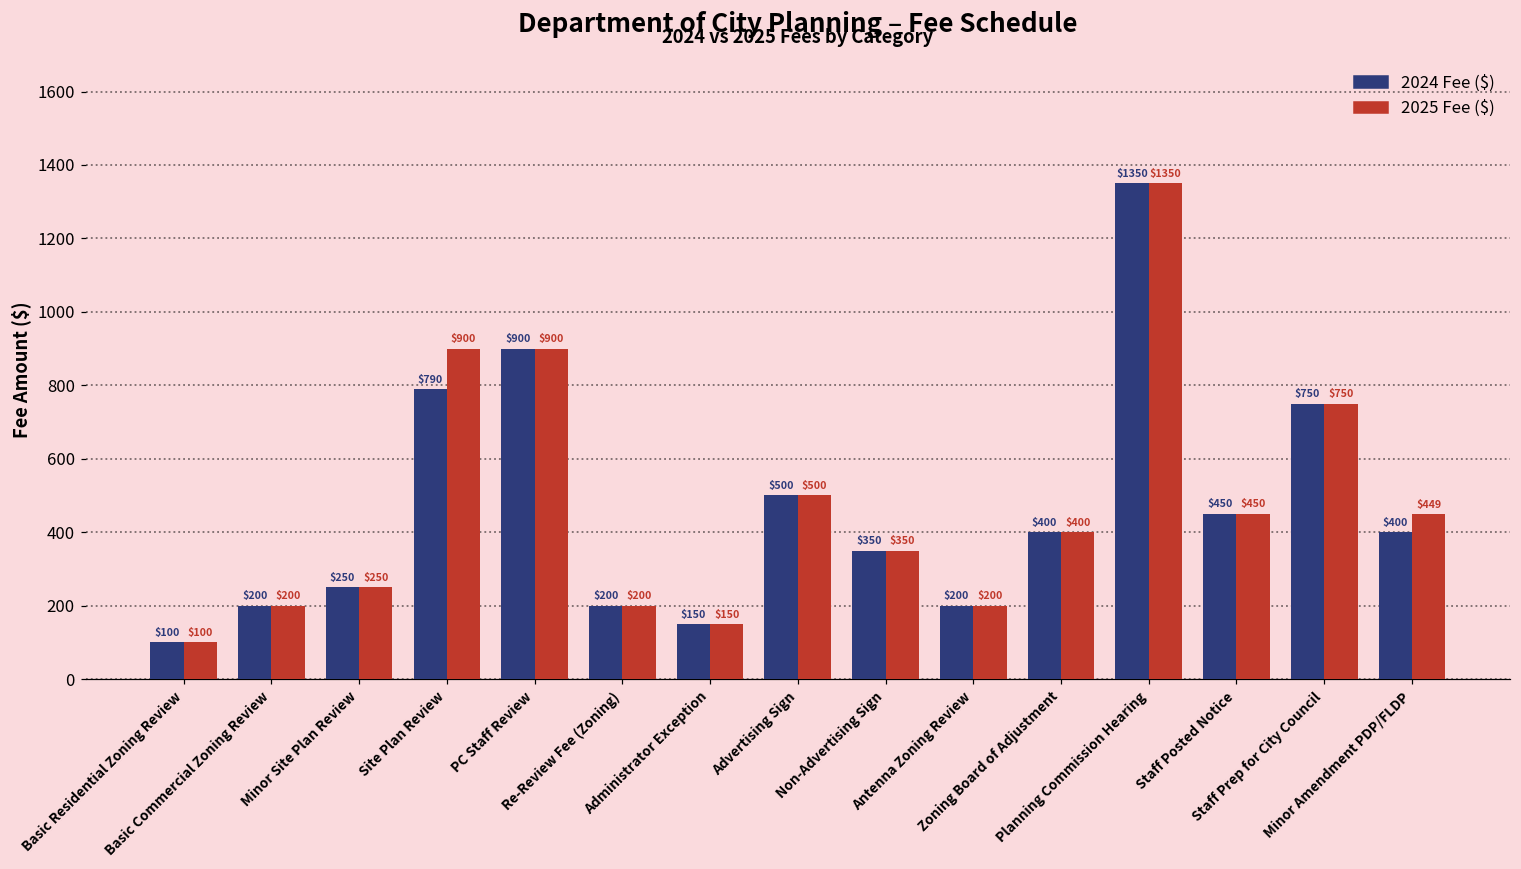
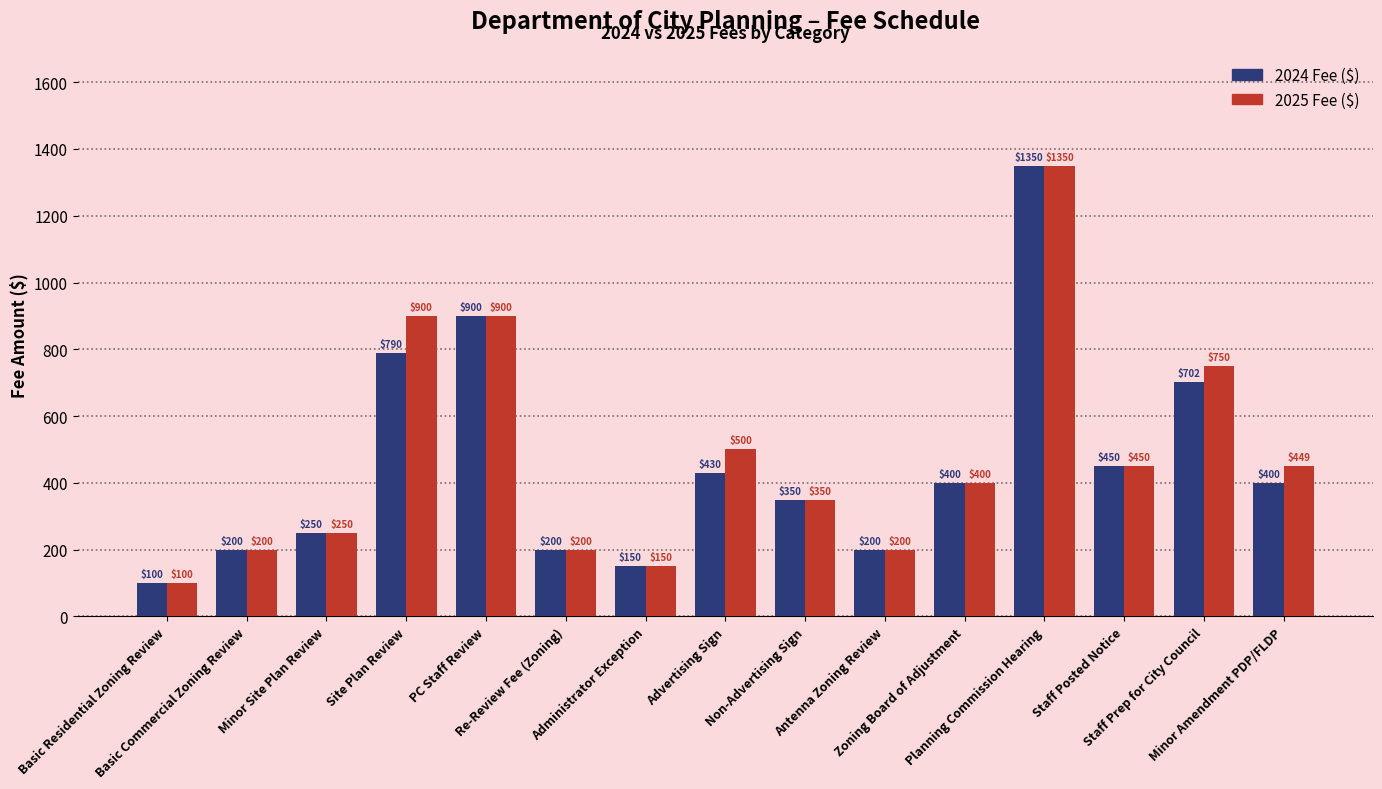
  {
    "2024 Fee ($)": {
      "Basic Residential Zoning Review": "$100",
      "Basic Commercial Zoning Review": "$200",
      "Minor Site Plan Review": "$250",
      "Site Plan Review": "$790",
      "PC Staff Review": "$900",
      "Re-Review Fee (Zoning)": "$200",
      "Administrator Exception": "$150",
-     "Advertising Sign": "$500",
+     "Advertising Sign": "$430",
      "Non-Advertising Sign": "$350",
      "Antenna Zoning Review": "$200",
      "Zoning Board of Adjustment": "$400",
      "Planning Commission Hearing": "$1350",
      "Staff Posted Notice": "$450",
-     "Staff Prep for City Council": "$750",
+     "Staff Prep for City Council": "$702",
      "Minor Amendment PDP/FLDP": "$400"
    },
    "2025 Fee ($)": {
      "Basic Residential Zoning Review": "$100",
      "Basic Commercial Zoning Review": "$200",
      "Minor Site Plan Review": "$250",
      "Site Plan Review": "$900",
      "PC Staff Review": "$900",
      "Re-Review Fee (Zoning)": "$200",
      "Administrator Exception": "$150",
      "Advertising Sign": "$500",
      "Non-Advertising Sign": "$350",
      "Antenna Zoning Review": "$200",
      "Zoning Board of Adjustment": "$400",
      "Planning Commission Hearing": "$1350",
      "Staff Posted Notice": "$450",
      "Staff Prep for City Council": "$750",
      "Minor Amendment PDP/FLDP": "$449"
    }
  }
